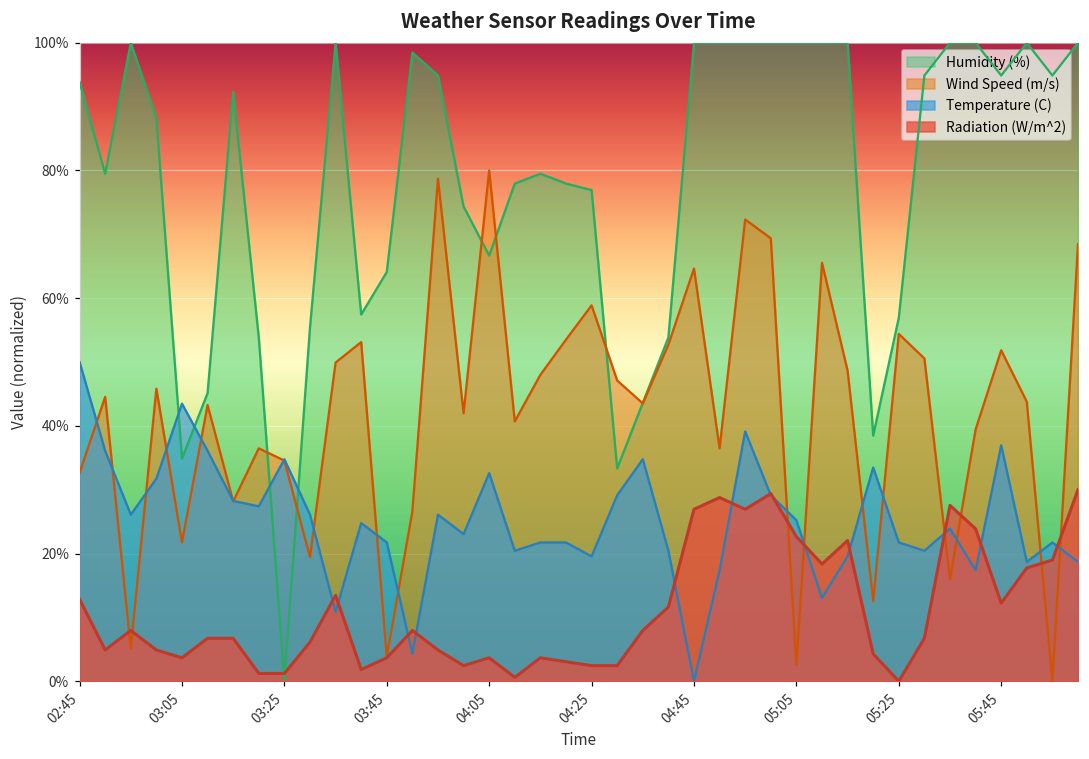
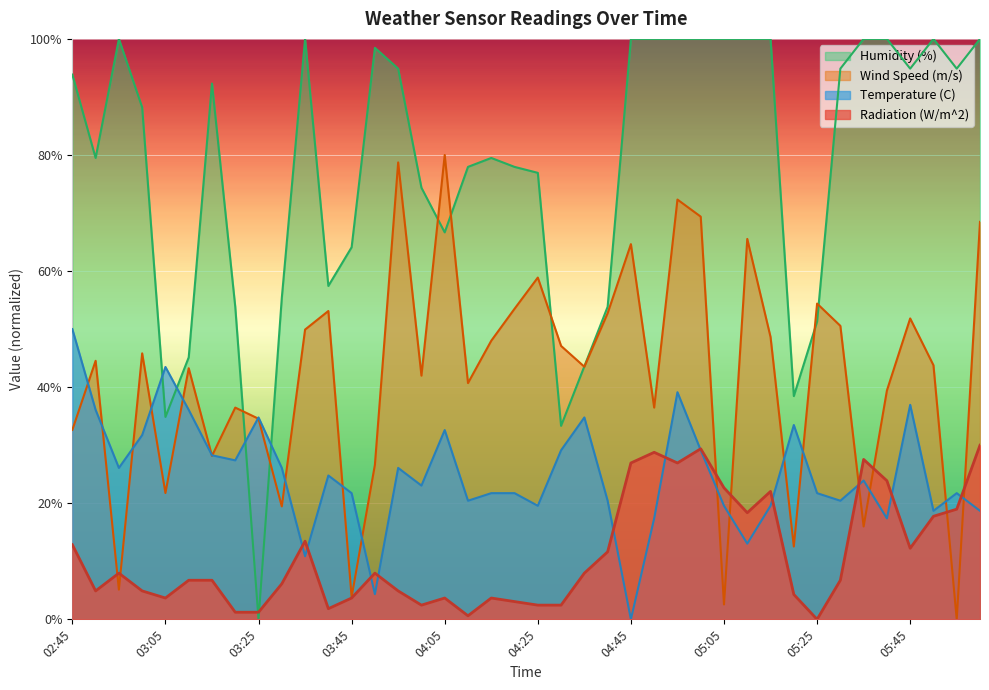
  {
    "Humidity (%)": {
      "02:45": "94%",
      "03:05": "35%",
      "03:25": "0%",
      "03:45": "64%",
      "04:05": "67%",
      "04:25": "77%",
      "04:45": "100%",
      "05:05": "100%",
-     "05:25": "57%"
+     "05:25": "51%"
    },
    "Temperature (C)": {
      "02:45": "50%",
      "03:05": "43%",
      "03:45": "22%",
      "04:05": "33%",
      "04:25": "20%",
      "04:45": "0%",
-     "05:05": "25%",
+     "05:05": "20%",
      "05:25": "22%",
      "05:45": "37%"
    }
  }
